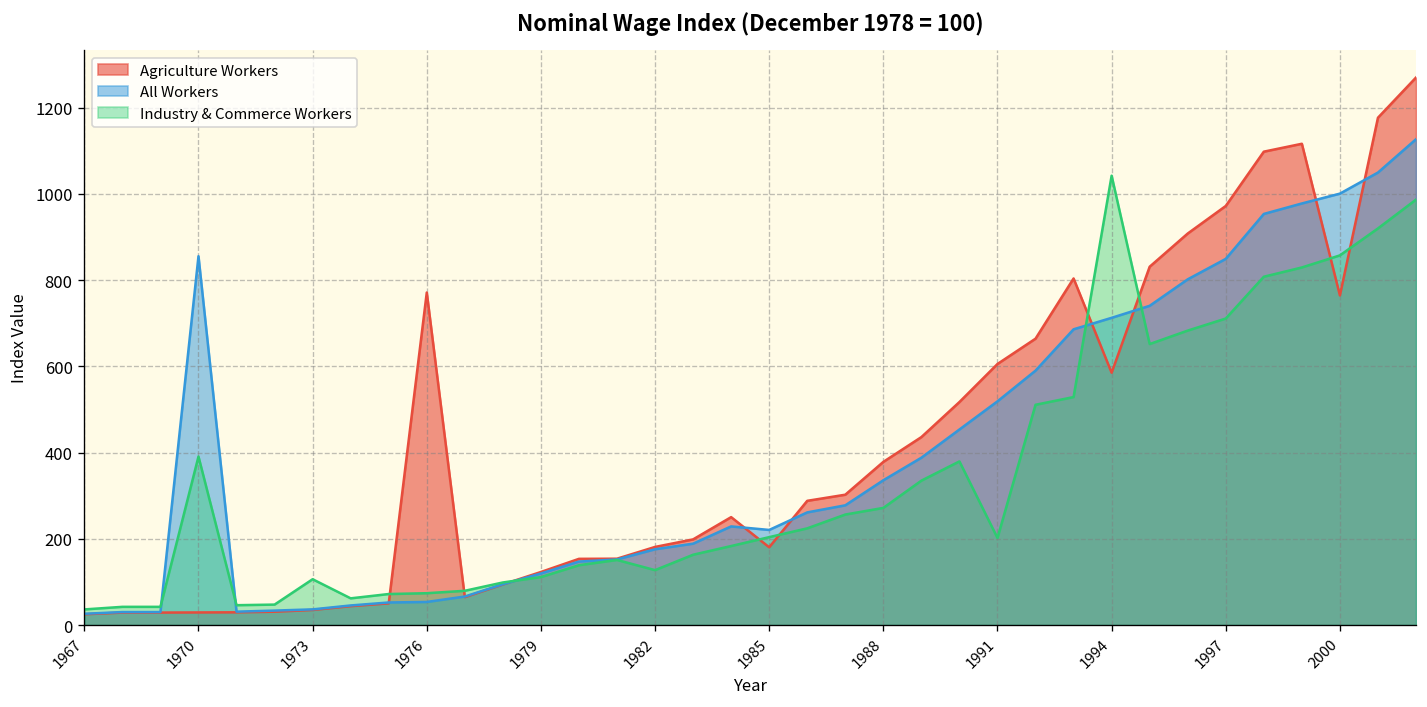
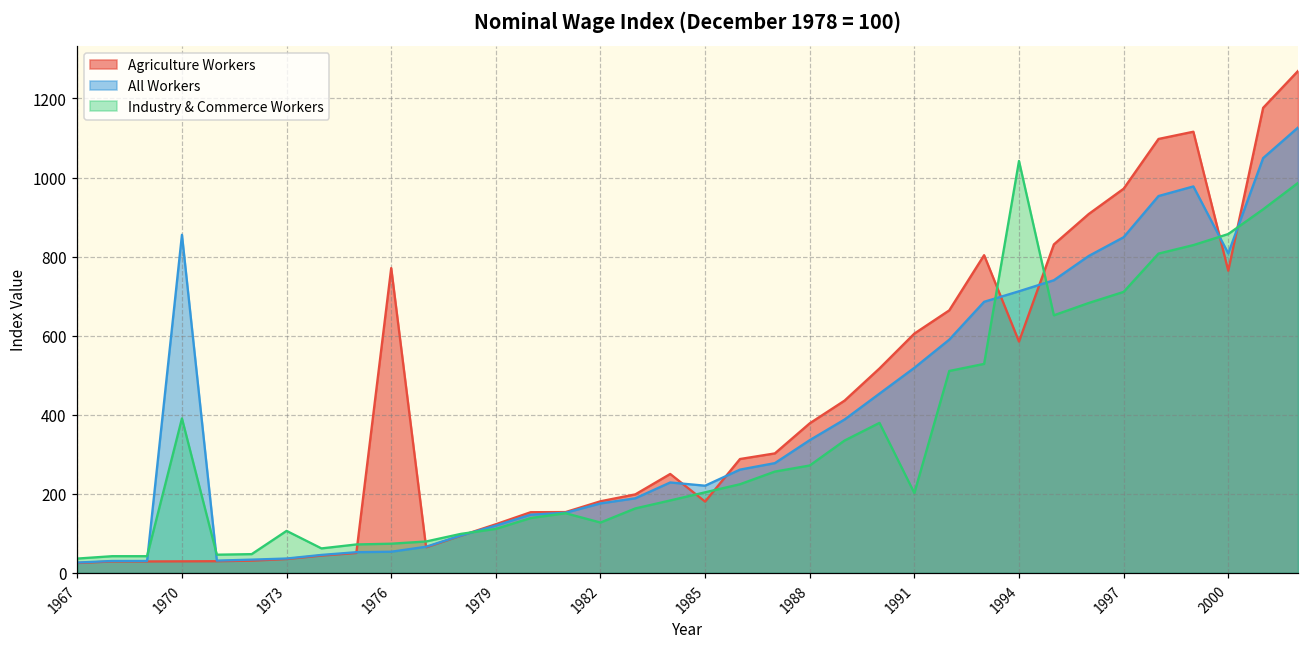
  {
    "Agriculture Workers": {
      "1970": 30,
      "1976": 770,
      "1985": 180,
      "1988": 380,
      "1991": 610,
      "1994": 590,
      "1997": 970,
      "2000": 760
    },
    "All Workers": {
      "1970": 860,
      "1976": 50,
      "1985": 220,
      "1988": 340,
      "1991": 520,
      "1994": 710,
      "1997": 850,
-     "2000": 1000
+     "2000": 810
    },
    "Industry & Commerce Workers": {
      "1967": 40,
      "1970": 390,
      "1973": 110,
      "1976": 70,
      "1979": 110,
      "1982": 130,
      "1985": 200,
      "1988": 270,
      "1991": 200,
      "1994": 1040,
      "1997": 710,
      "2000": 860
    }
  }
